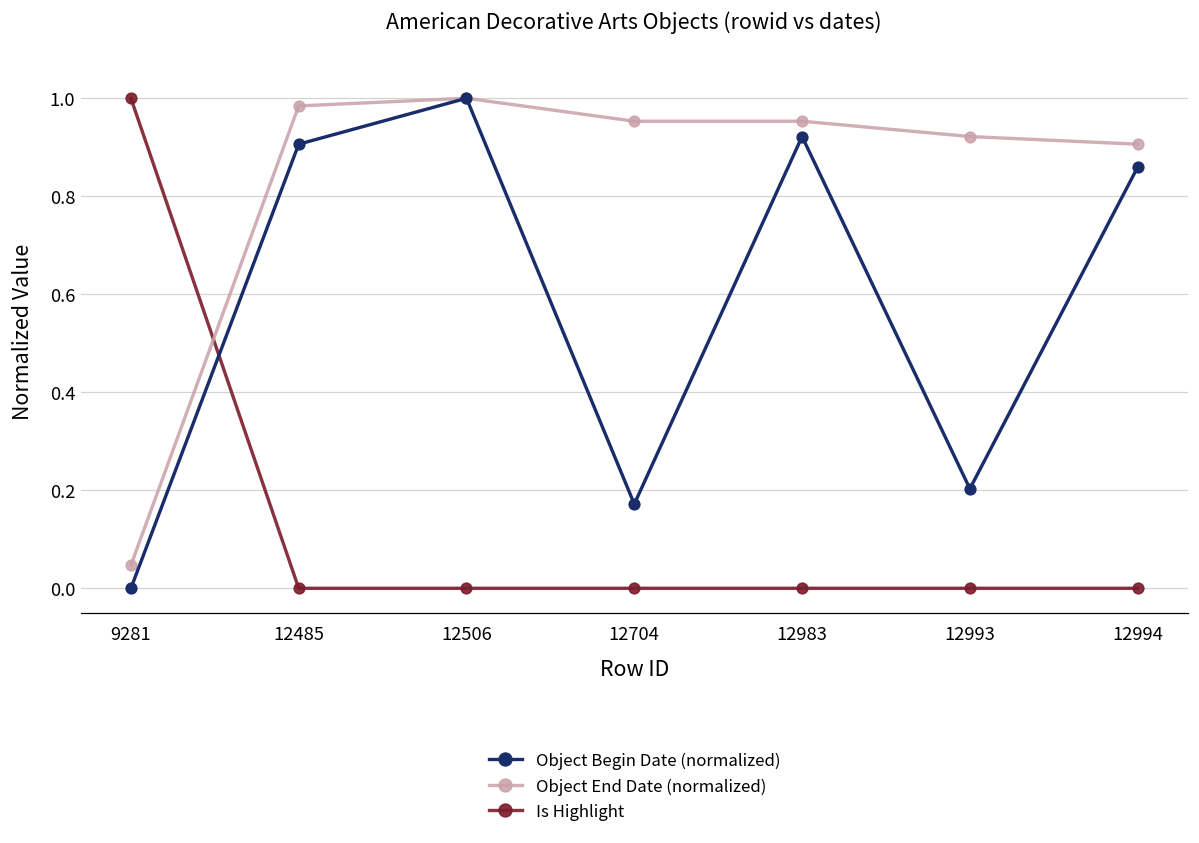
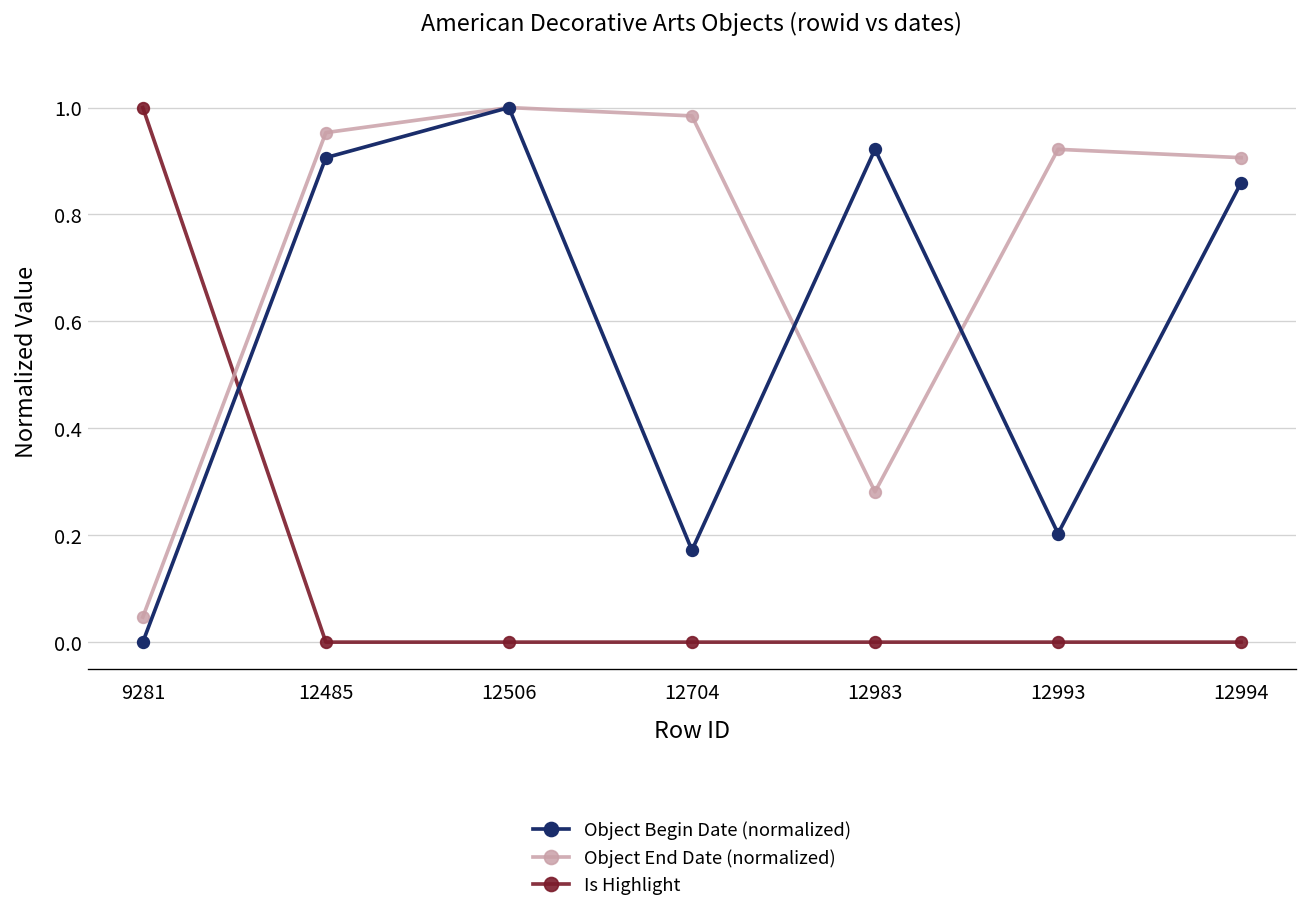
  {
    "Object Begin Date (normalized)": {
      "9281": 0.00,
      "12485": 0.91,
      "12704": 0.17,
      "12983": 0.92,
      "12993": 0.20,
      "12994": 0.86
    },
    "Object End Date (normalized)": {
      "9281": 0.05,
-     "12485": 0.98,
-     "12704": 0.95,
-     "12983": 0.95,
+     "12485": 0.95,
+     "12704": 0.98,
+     "12983": 0.28,
      "12993": 0.92,
      "12994": 0.91
    },
    "Is Highlight": {
      "9281": 1.00,
      "12485": 0.00,
      "12506": 0.00,
      "12704": 0.00,
      "12983": 0.00,
      "12993": 0.00,
      "12994": 0.00
    }
  }
